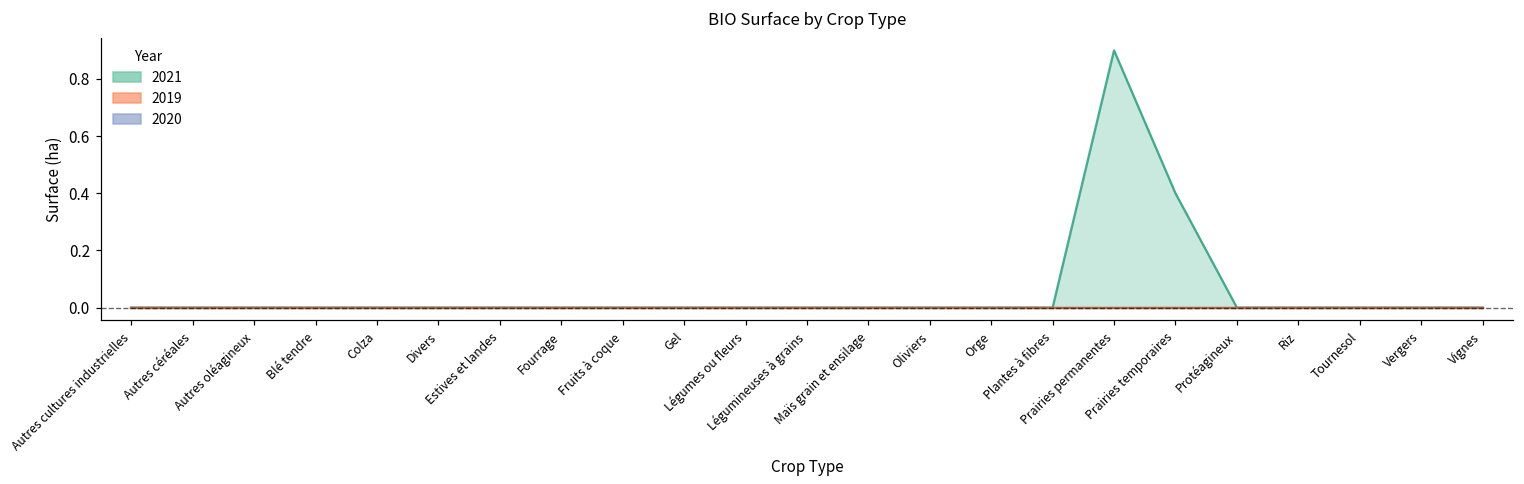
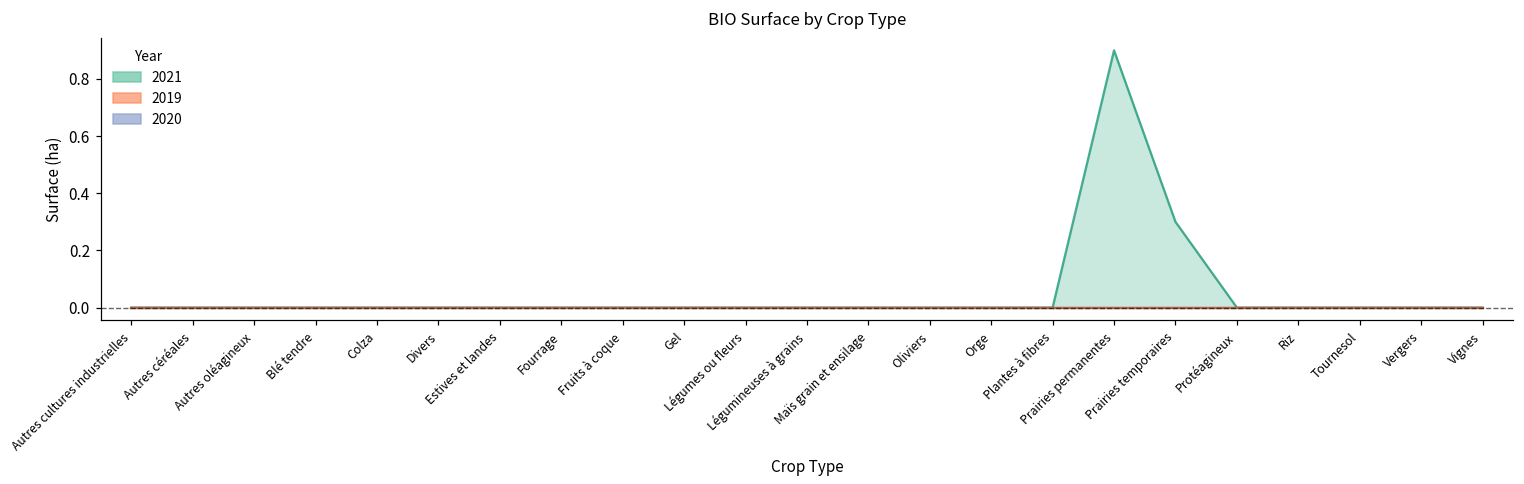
  {
    "2021": {
      "Prairies permanentes": 0.9,
-     "Prairies temporaires": 0.4
+     "Prairies temporaires": 0.3
    },
    "2019": {
      "Prairies permanentes": 0.0,
      "Prairies temporaires": 0.0
    }
  }
